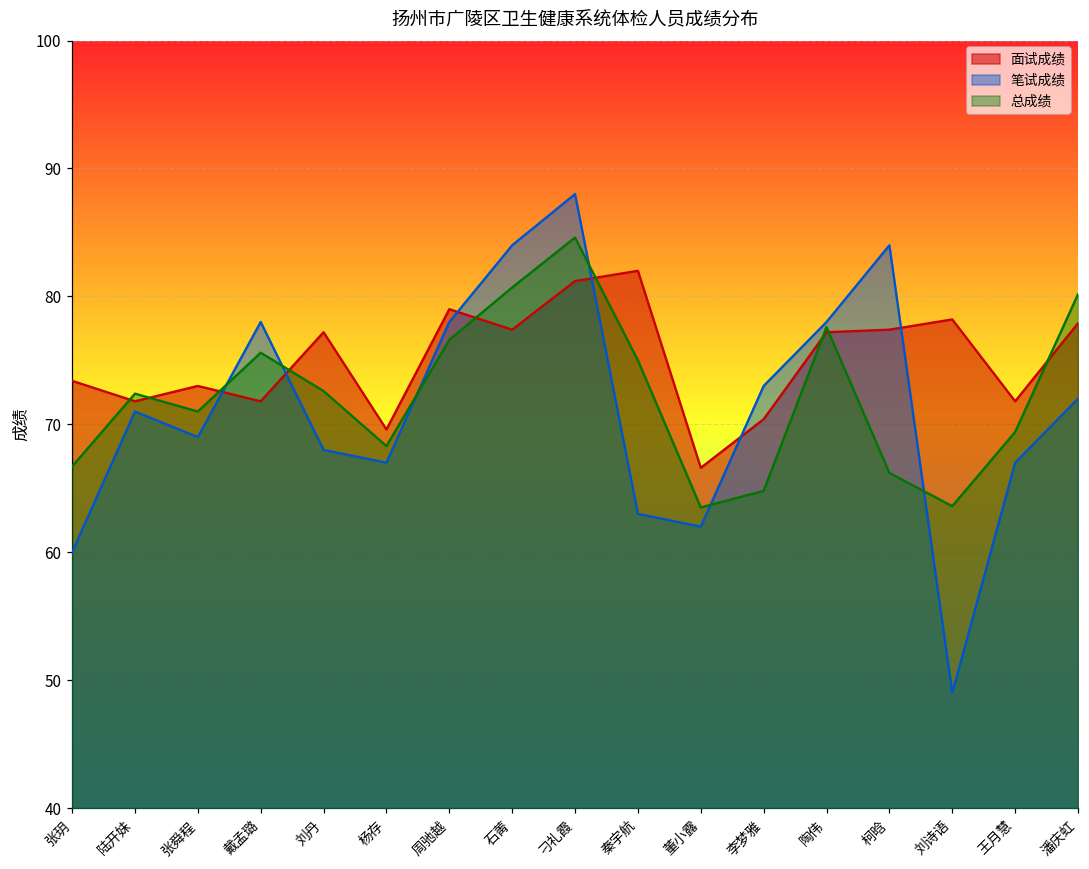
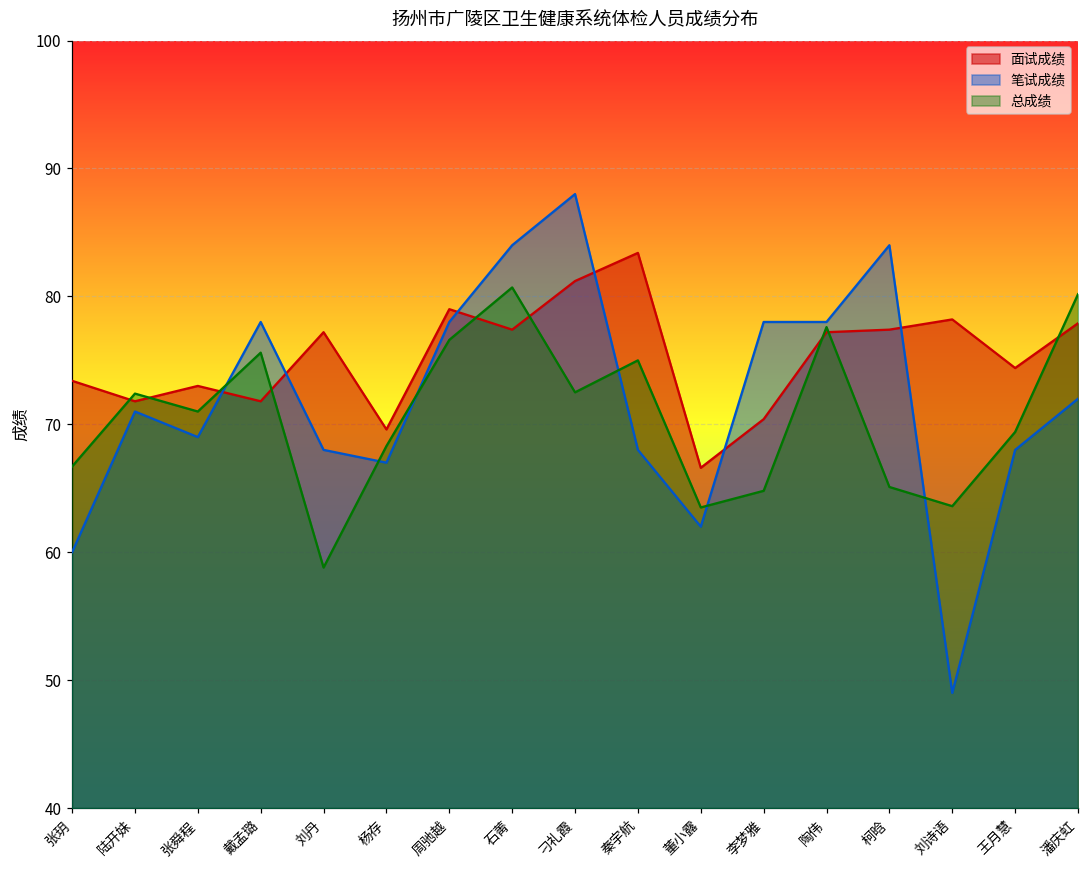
  {
    "面试成绩": {
      "张玥": 73.4,
      "陆开妹": 71.8,
      "张舜程": 73.0,
      "戴孟璐": 71.8,
      "刘丹": 77.2,
      "杨存": 69.6,
      "周驰越": 79.0,
      "石菁": 77.4,
      "刁礼霞": 81.2,
-     "秦宇航": 82.0,
+     "秦宇航": 83.4,
      "董小露": 66.6,
      "李梦雅": 70.4,
      "陶伟": 77.2,
      "柯晗": 77.4,
      "刘诗语": 78.2,
-     "王月慧": 71.8,
+     "王月慧": 74.4,
      "潘庆虹": 77.9
    },
    "笔试成绩": {
      "张玥": 60,
      "陆开妹": 71,
      "张舜程": 69,
      "戴孟璐": 78,
      "刘丹": 68,
      "杨存": 67,
      "周驰越": 78,
      "石菁": 84,
      "刁礼霞": 88,
-     "秦宇航": 63,
+     "秦宇航": 68,
      "董小露": 62,
-     "李梦雅": 73,
+     "李梦雅": 78,
      "陶伟": 78,
      "柯晗": 84,
      "刘诗语": 49,
-     "王月慧": 67,
+     "王月慧": 68,
      "潘庆虹": 72
    },
    "总成绩": {
      "张玥": 66.7,
      "陆开妹": 72.4,
      "张舜程": 71.0,
      "戴孟璐": 75.6,
-     "刘丹": 72.6,
+     "刘丹": 58.8,
      "杨存": 68.3,
      "周驰越": 76.6,
      "石菁": 80.7,
-     "刁礼霞": 84.6,
+     "刁礼霞": 72.5,
      "秦宇航": 75.0,
      "董小露": 63.5,
      "李梦雅": 64.8,
      "陶伟": 77.6,
-     "柯晗": 66.2,
+     "柯晗": 65.1,
      "刘诗语": 63.6,
      "王月慧": 69.4,
      "潘庆虹": 80.2
    }
  }
